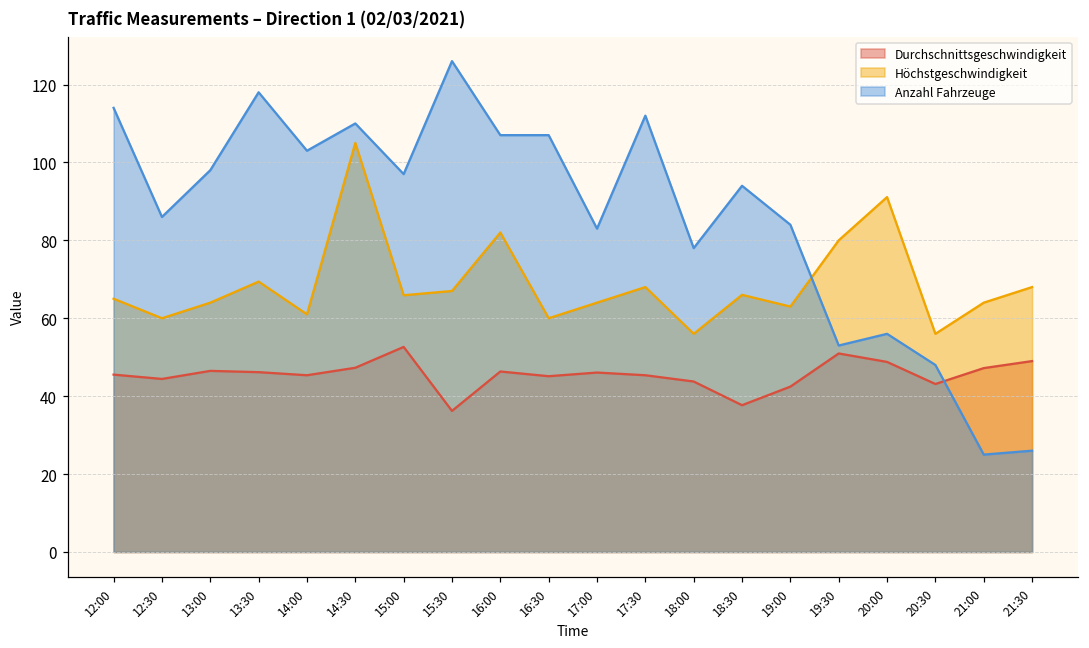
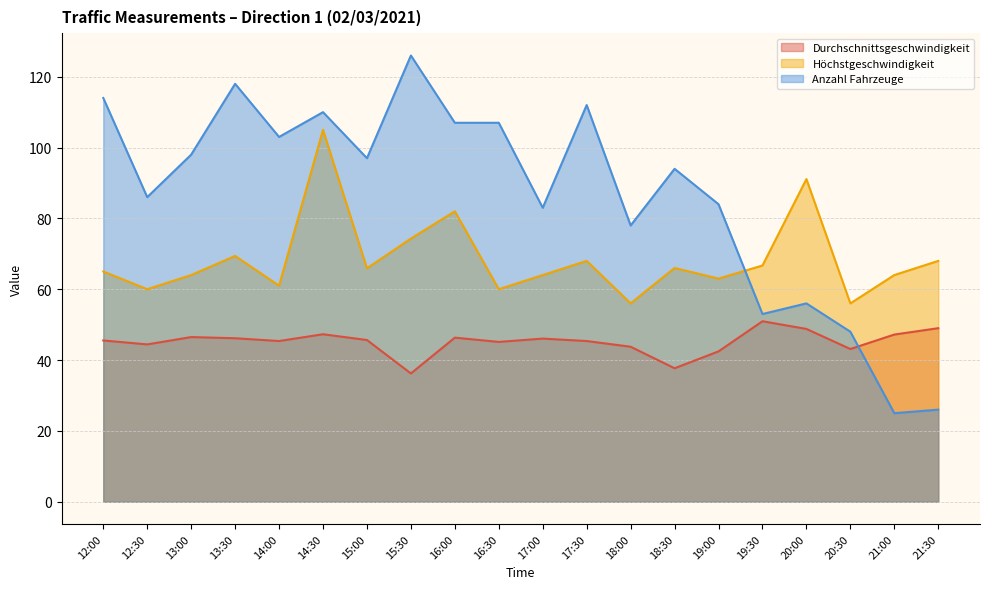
  {
    "Durchschnittsgeschwindigkeit": {
      "12:00": 46,
      "12:30": 44,
      "13:00": 46,
      "13:30": 46,
      "14:00": 45,
      "14:30": 47,
-     "15:00": 53,
+     "15:00": 46,
      "15:30": 36,
      "16:00": 46,
      "16:30": 45,
      "17:00": 46,
      "17:30": 45,
      "18:00": 44,
      "18:30": 38,
      "19:00": 42,
      "19:30": 51,
      "20:00": 49,
      "20:30": 43,
      "21:00": 47,
      "21:30": 49
    },
    "Höchstgeschwindigkeit": {
      "12:00": 65,
      "12:30": 60,
      "13:00": 64,
      "13:30": 69,
      "14:00": 61,
      "14:30": 105,
      "15:00": 66,
-     "15:30": 67,
+     "15:30": 74,
      "16:00": 82,
      "16:30": 60,
      "17:00": 64,
      "17:30": 68,
      "18:00": 56,
      "18:30": 66,
      "19:00": 63,
-     "19:30": 80,
+     "19:30": 67,
      "20:00": 91,
      "20:30": 56,
      "21:00": 64,
      "21:30": 68
    },
    "Anzahl Fahrzeuge": {
      "12:00": 114,
      "12:30": 86,
      "13:00": 98,
      "13:30": 118,
      "14:00": 103,
      "14:30": 110,
      "15:00": 97,
      "15:30": 126,
      "16:00": 107,
      "16:30": 107,
      "17:00": 83,
      "17:30": 112,
      "18:00": 78,
      "18:30": 94,
      "19:00": 84,
      "19:30": 53,
      "20:00": 56,
      "20:30": 48,
      "21:00": 25,
      "21:30": 26
    }
  }
